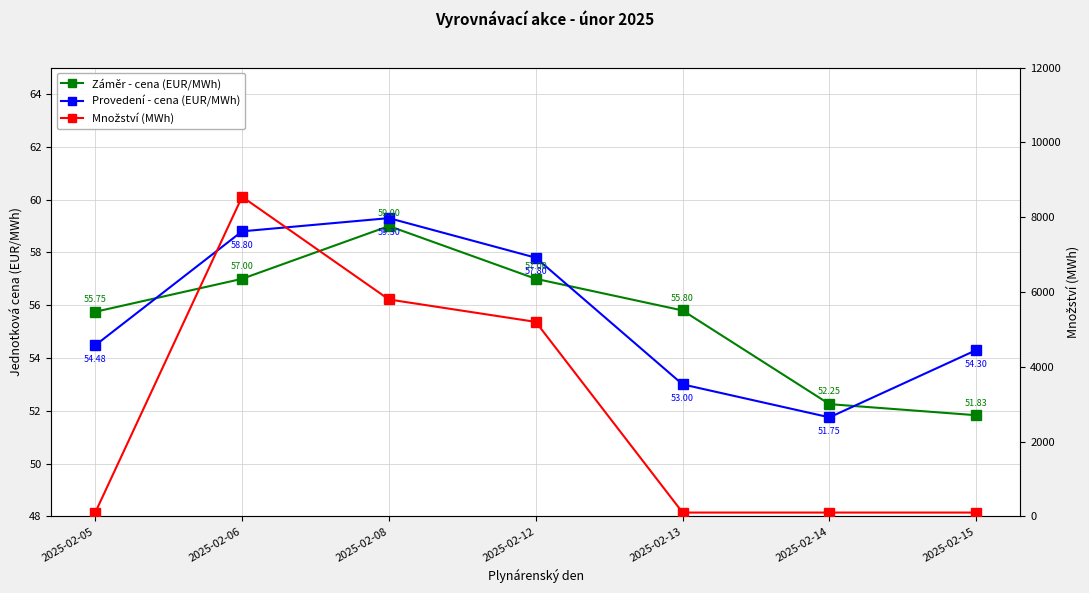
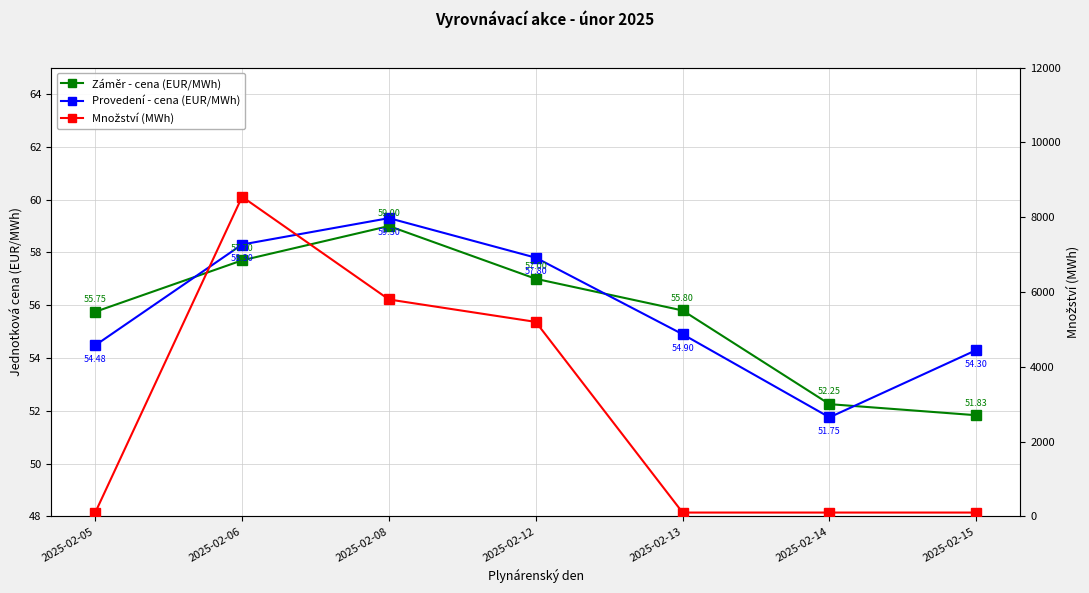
  {
    "Záměr - cena (EUR/MWh)": {
      "2025-02-05": 55.75,
-     "2025-02-06": 57.00,
+     "2025-02-06": 57.70,
      "2025-02-13": 55.80,
      "2025-02-14": 52.25,
      "2025-02-15": 51.83
    },
    "Provedení - cena (EUR/MWh)": {
      "2025-02-05": 54.48,
-     "2025-02-06": 58.80,
-     "2025-02-13": 53.00,
+     "2025-02-06": 58.30,
+     "2025-02-13": 54.90,
      "2025-02-14": 51.75,
      "2025-02-15": 54.30
    }
  }
